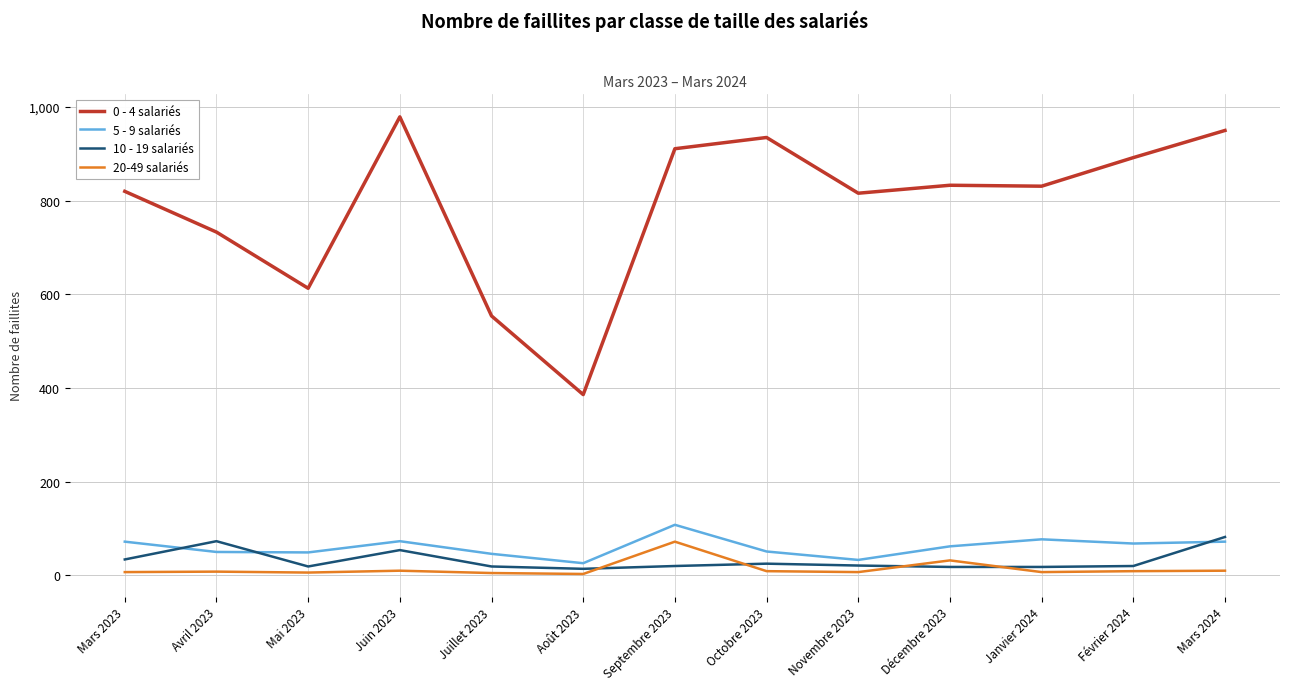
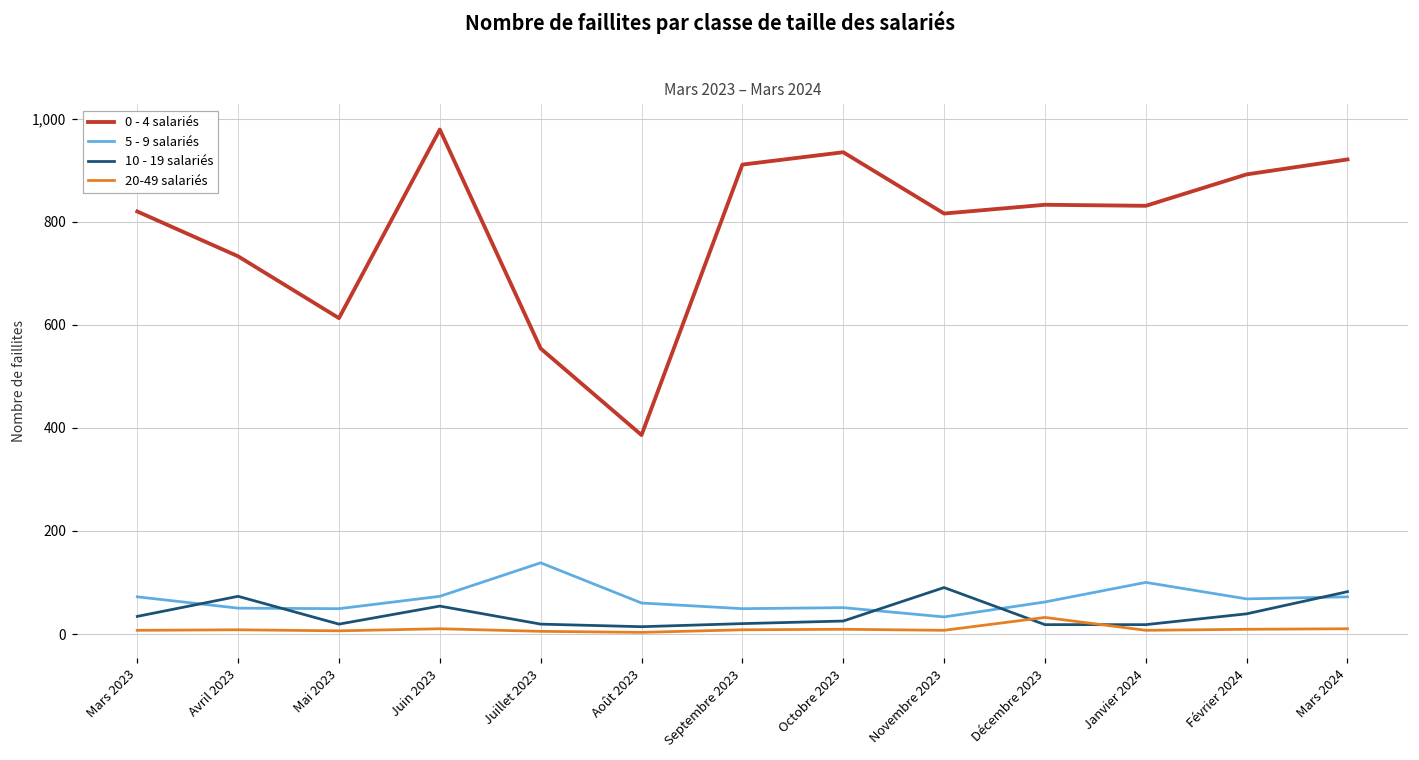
  {
    "0 - 4 salariés": {
      "Mars 2023": 820,
      "Avril 2023": 730,
      "Mai 2023": 610,
      "Juin 2023": 980,
      "Juillet 2023": 550,
      "Août 2023": 390,
      "Septembre 2023": 910,
      "Octobre 2023": 940,
      "Novembre 2023": 820,
      "Décembre 2023": 830,
      "Janvier 2024": 830,
      "Février 2024": 890,
-     "Mars 2024": 950
+     "Mars 2024": 920
    },
    "5 - 9 salariés": {
      "Mars 2023": 70,
      "Avril 2023": 50,
      "Mai 2023": 50,
      "Juin 2023": 70,
-     "Juillet 2023": 50,
-     "Août 2023": 30,
-     "Septembre 2023": 110,
+     "Juillet 2023": 140,
+     "Août 2023": 60,
+     "Septembre 2023": 50,
      "Octobre 2023": 50,
      "Novembre 2023": 30,
      "Décembre 2023": 60,
-     "Janvier 2024": 80,
+     "Janvier 2024": 100,
      "Février 2024": 70,
      "Mars 2024": 70
    },
    "10 - 19 salariés": {
      "Mars 2023": 30,
      "Avril 2023": 70,
      "Mai 2023": 20,
      "Juin 2023": 50,
      "Juillet 2023": 20,
      "Août 2023": 10,
      "Septembre 2023": 20,
      "Octobre 2023": 30,
-     "Novembre 2023": 20,
+     "Novembre 2023": 90,
      "Décembre 2023": 20,
      "Janvier 2024": 20,
-     "Février 2024": 20,
+     "Février 2024": 40,
      "Mars 2024": 80
    },
    "20-49 salariés": {
      "Mars 2023": 10,
      "Avril 2023": 10,
      "Mai 2023": 10,
      "Juin 2023": 10,
      "Juillet 2023": 10,
      "Août 2023": 0,
-     "Septembre 2023": 70,
+     "Septembre 2023": 10,
      "Octobre 2023": 10,
      "Novembre 2023": 10,
      "Décembre 2023": 30,
      "Janvier 2024": 10,
      "Février 2024": 10,
      "Mars 2024": 10
    }
  }
